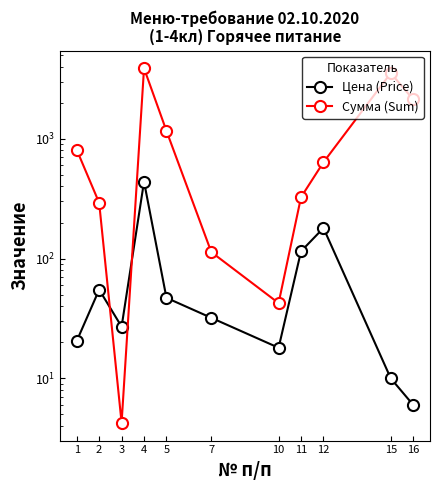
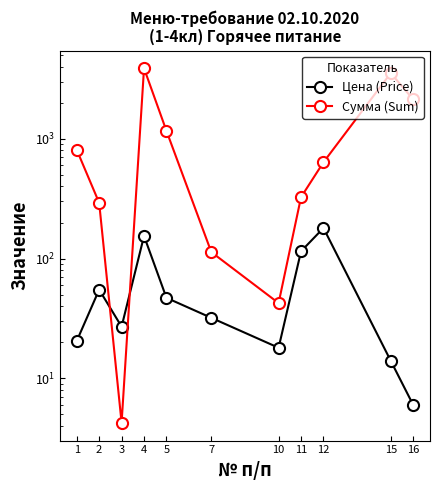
  {
    "Цена (Price)": {
      "1": 21,
      "2": 60,
      "3": 27,
-     "4": 440,
+     "4": 150,
      "5": 47,
      "7": 32,
      "10": 18,
      "11": 120,
      "12": 180,
-     "15": 10,
+     "15": 14,
      "16": 6
    },
    "Сумма (Sum)": {
      "1": 800,
      "2": 290,
      "3": 4.2,
      "4": 3900,
      "5": 1200,
      "7": 110,
      "10": 42,
      "11": 330,
      "12": 600
    }
  }
